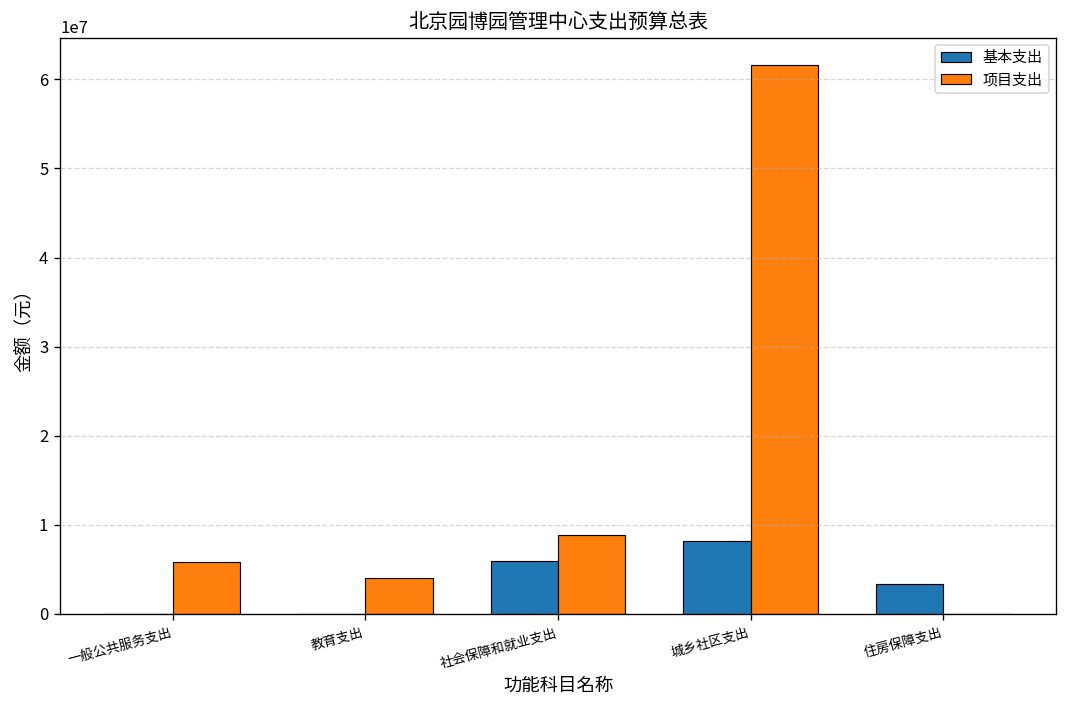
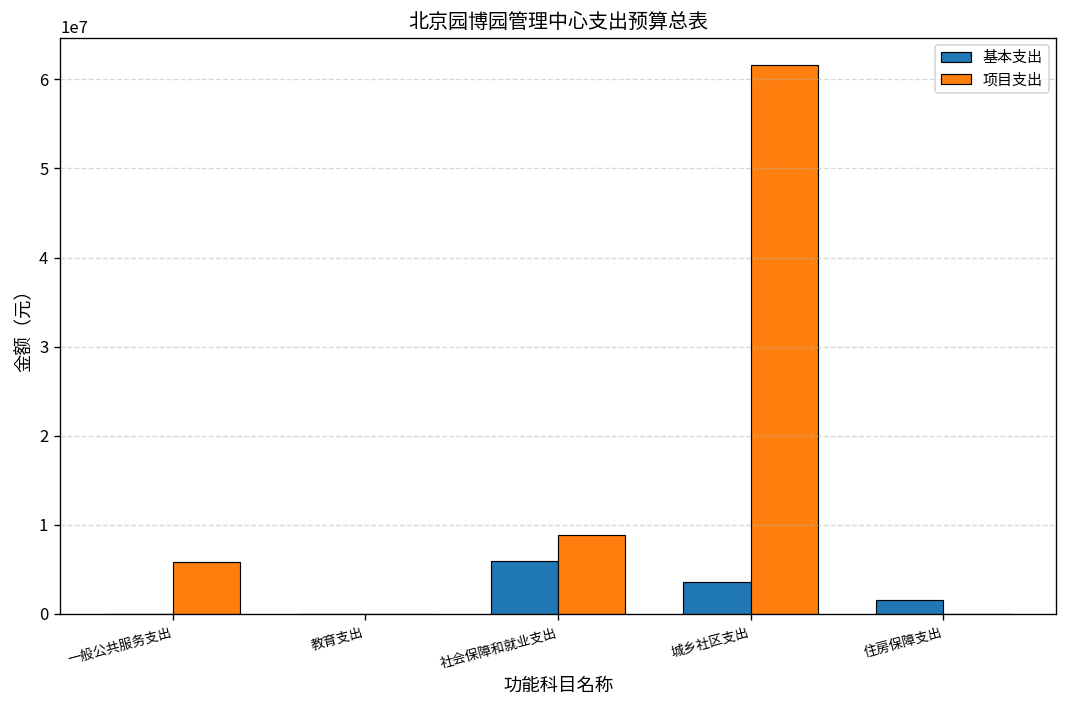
  {
    "基本支出": {
      "一般公共服务支出": 0,
      "社会保障和就业支出": 6000000,
-     "城乡社区支出": 8000000,
-     "住房保障支出": 3000000
+     "城乡社区支出": 4000000,
+     "住房保障支出": 2000000
    },
    "项目支出": {
      "一般公共服务支出": 6000000,
-     "教育支出": 4000000,
+     "教育支出": 0,
      "社会保障和就业支出": 9000000,
      "城乡社区支出": 62000000,
      "住房保障支出": 0
    }
  }
